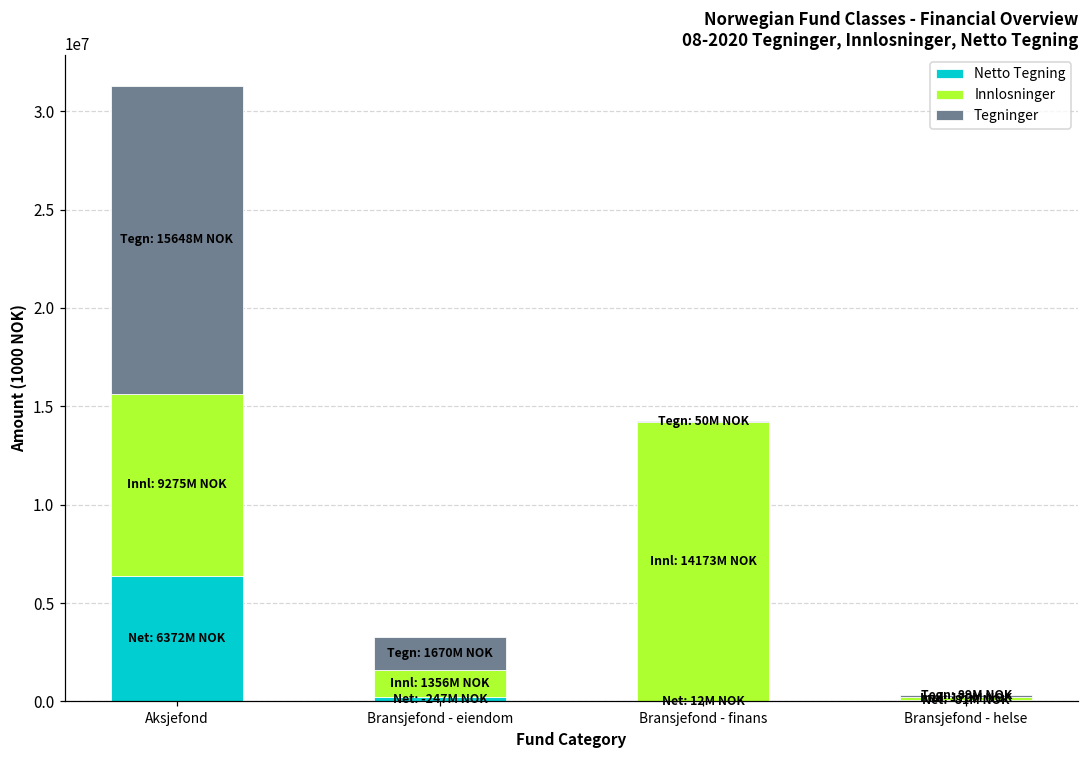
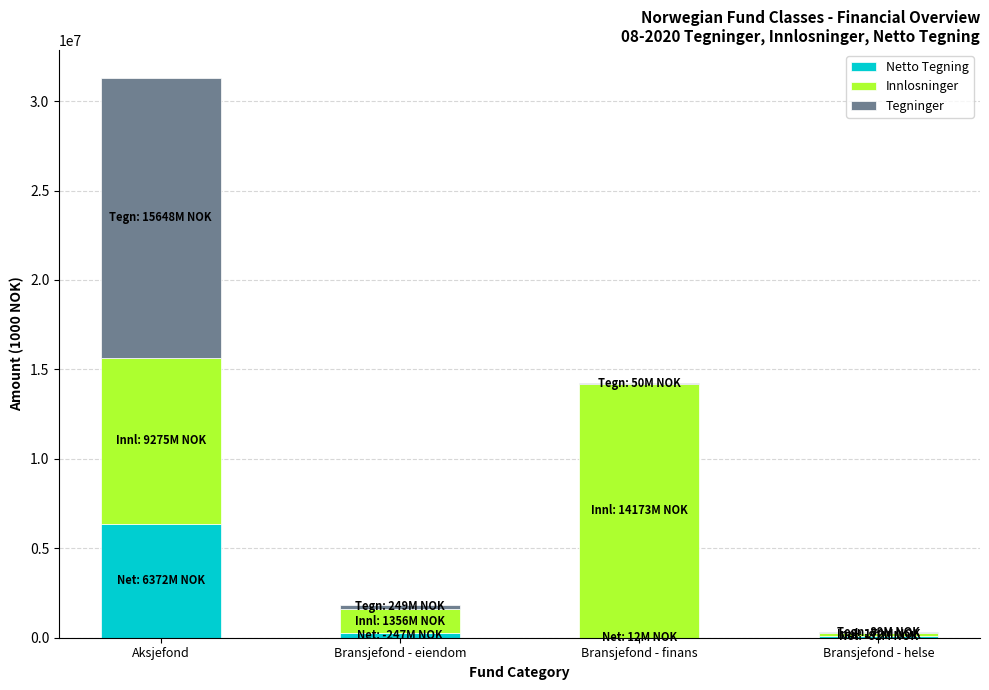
  {
    "Netto Tegning": {
      "Aksjefond": "6372M",
      "Bransjefond - finans": "12M"
    },
    "Innlosninger": {
      "Aksjefond": "9275M",
      "Bransjefond - eiendom": "1356M",
      "Bransjefond - finans": "14173M"
    },
    "Tegninger": {
      "Aksjefond": "15648M",
-     "Bransjefond - eiendom": "1670M",
+     "Bransjefond - eiendom": "249M",
      "Bransjefond - finans": "50M"
    }
  }
